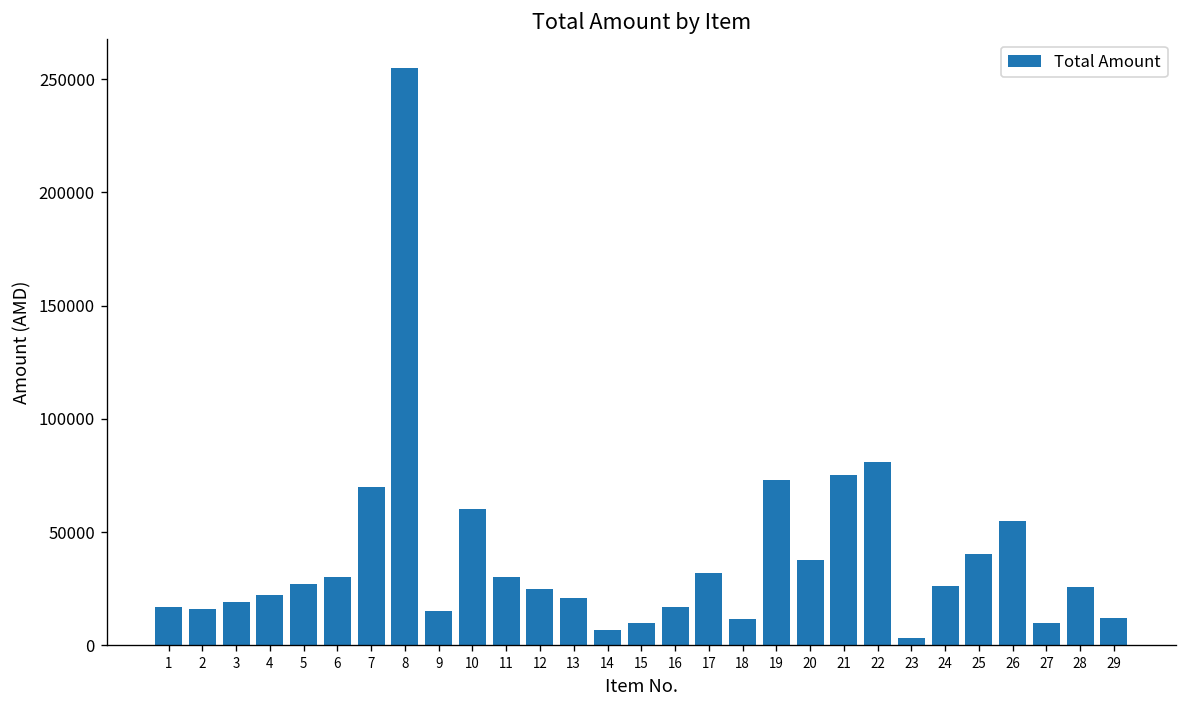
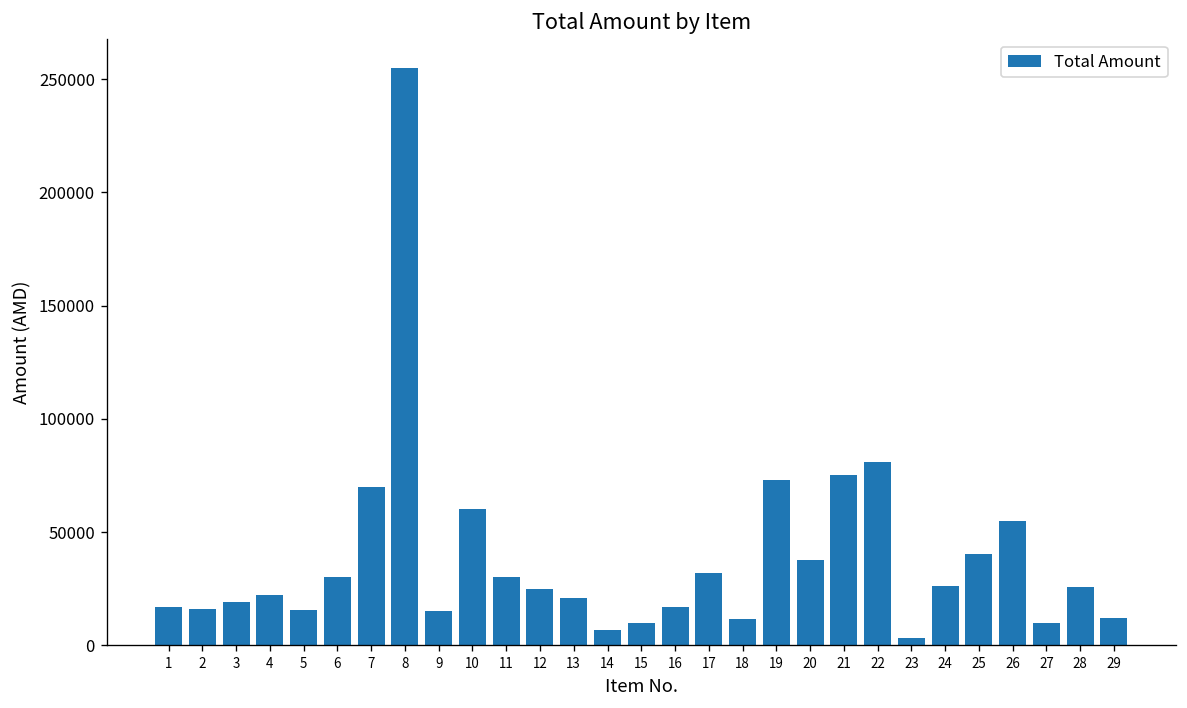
  {
    "1": 17000,
    "2": 16000,
    "3": 19000,
    "4": 22000,
-   "5": 27000,
+   "5": 16000,
    "6": 30000,
    "7": 70000,
    "8": 255000,
    "9": 15000,
    "10": 60000,
    "11": 30000,
    "12": 25000,
    "13": 21000,
    "14": 7000,
    "15": 10000,
    "16": 17000,
    "17": 32000,
    "18": 12000,
    "19": 73000,
    "20": 38000,
    "21": 75000,
    "22": 81000,
    "23": 3000,
    "24": 26000,
    "25": 40000,
    "26": 55000,
    "27": 10000,
    "28": 26000,
    "29": 12000
  }
